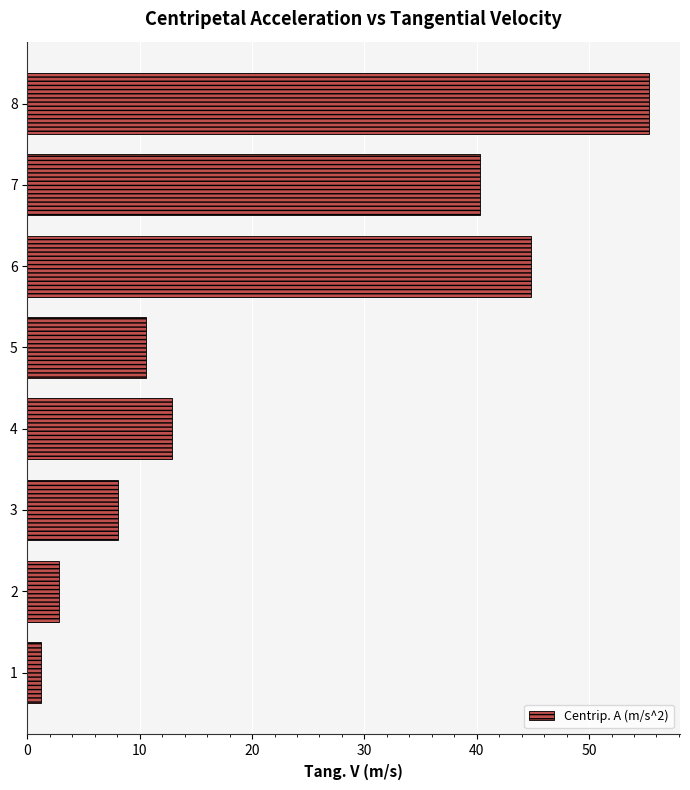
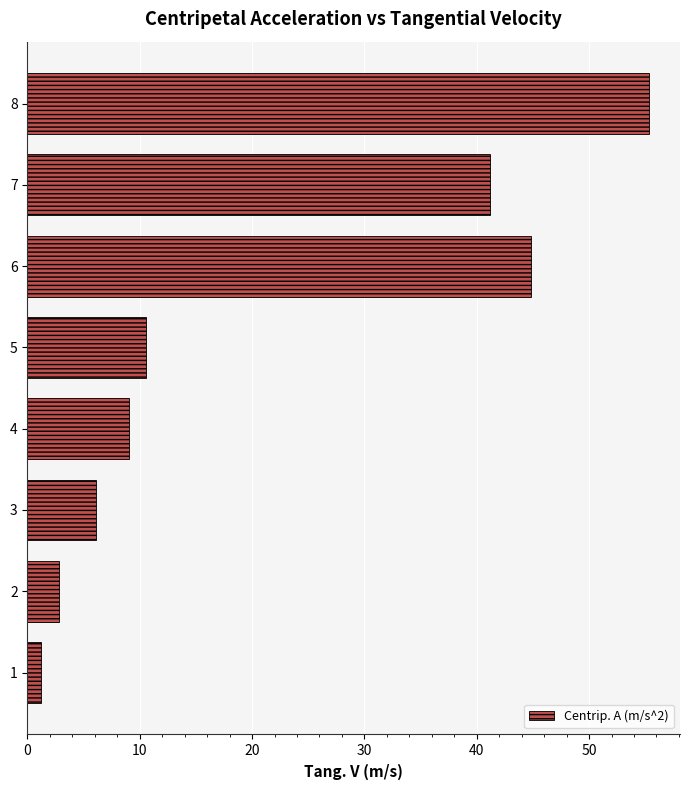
  {
    "8": 55.3,
-   "7": 40.3,
+   "7": 41.2,
    "6": 44.8,
    "5": 10.5,
-   "4": 12.8,
-   "3": 8.1,
+   "4": 9.0,
+   "3": 6.1,
    "2": 2.8,
    "1": 1.2
  }
